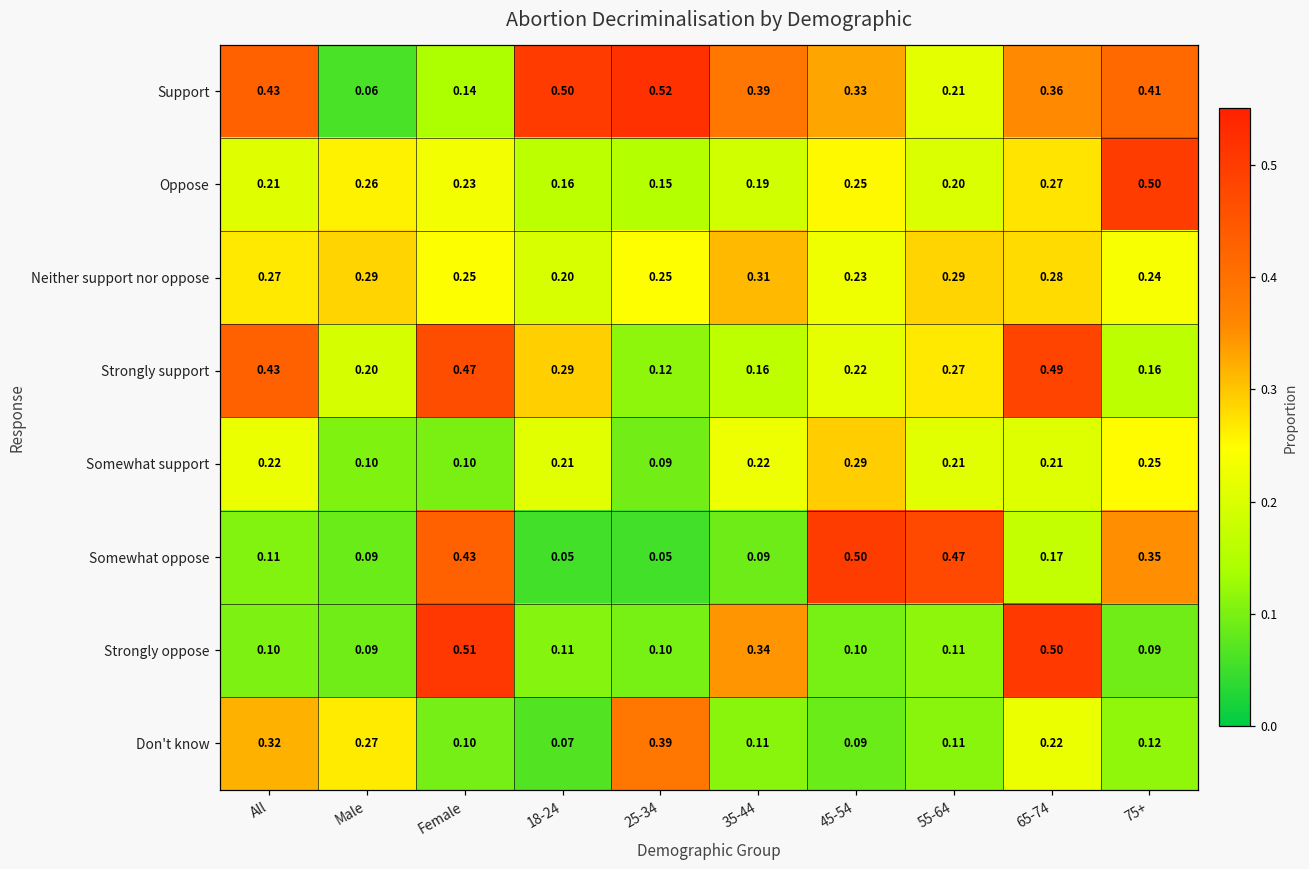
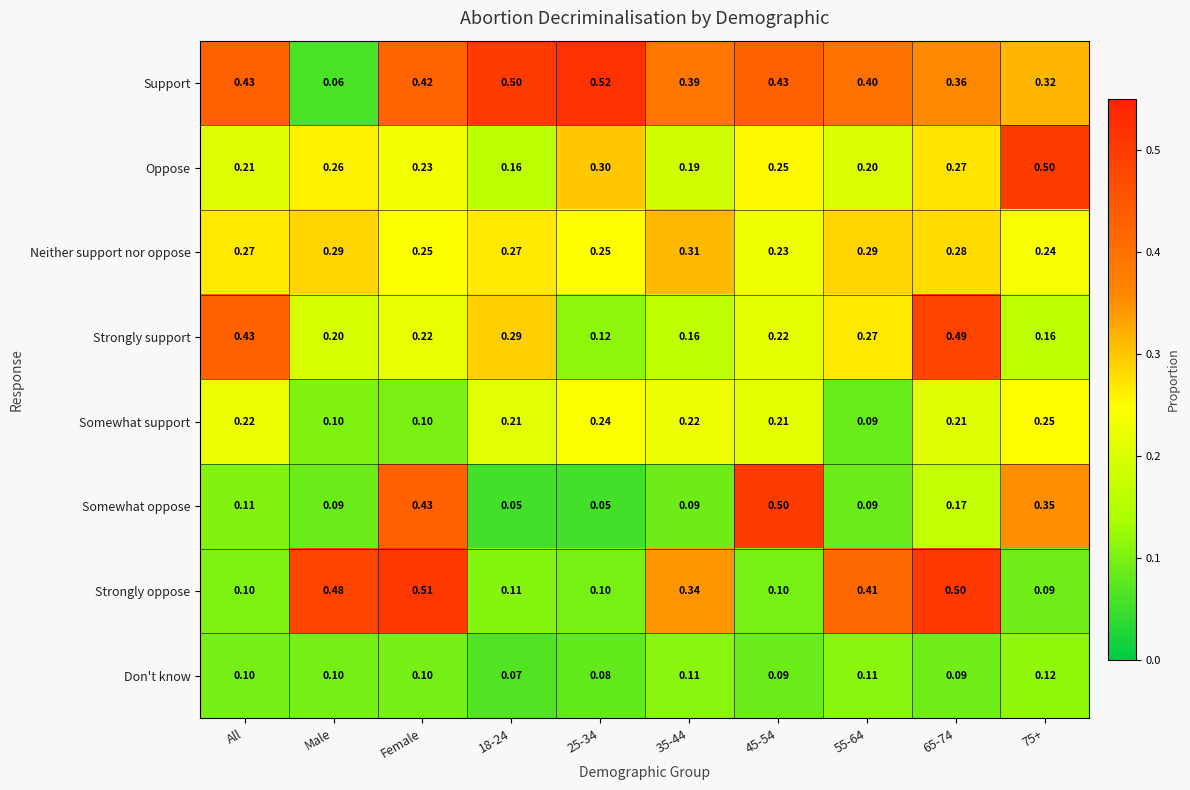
  {
    "Support": {
      "All": 0.43,
      "Male": 0.06,
-     "Female": 0.14,
+     "Female": 0.42,
      "18-24": 0.50,
      "25-34": 0.52,
      "35-44": 0.39,
-     "45-54": 0.33,
-     "55-64": 0.21,
+     "45-54": 0.43,
+     "55-64": 0.40,
      "65-74": 0.36,
-     "75+": 0.41
+     "75+": 0.32
    },
    "Oppose": {
      "All": 0.21,
      "Male": 0.26,
      "Female": 0.23,
      "18-24": 0.16,
-     "25-34": 0.15,
+     "25-34": 0.30,
      "35-44": 0.19,
      "45-54": 0.25,
      "55-64": 0.20,
      "65-74": 0.27,
      "75+": 0.50
    },
    "Neither support nor oppose": {
      "All": 0.27,
      "Male": 0.29,
      "Female": 0.25,
-     "18-24": 0.20,
+     "18-24": 0.27,
      "25-34": 0.25,
      "35-44": 0.31,
      "45-54": 0.23,
      "55-64": 0.29,
      "65-74": 0.28,
      "75+": 0.24
    },
    "Strongly support": {
      "All": 0.43,
      "Male": 0.20,
-     "Female": 0.47,
+     "Female": 0.22,
      "18-24": 0.29,
      "25-34": 0.12,
      "35-44": 0.16,
      "45-54": 0.22,
      "55-64": 0.27,
      "65-74": 0.49,
      "75+": 0.16
    },
    "Somewhat support": {
      "All": 0.22,
      "Male": 0.10,
      "Female": 0.10,
      "18-24": 0.21,
-     "25-34": 0.09,
+     "25-34": 0.24,
      "35-44": 0.22,
-     "45-54": 0.29,
-     "55-64": 0.21,
+     "45-54": 0.21,
+     "55-64": 0.09,
      "65-74": 0.21,
      "75+": 0.25
    },
    "Somewhat oppose": {
      "All": 0.11,
      "Male": 0.09,
      "Female": 0.43,
      "18-24": 0.05,
      "25-34": 0.05,
      "35-44": 0.09,
      "45-54": 0.50,
-     "55-64": 0.47,
+     "55-64": 0.09,
      "65-74": 0.17,
      "75+": 0.35
    },
    "Strongly oppose": {
      "All": 0.10,
-     "Male": 0.09,
+     "Male": 0.48,
      "Female": 0.51,
      "18-24": 0.11,
      "25-34": 0.10,
      "35-44": 0.34,
      "45-54": 0.10,
-     "55-64": 0.11,
+     "55-64": 0.41,
      "65-74": 0.50,
      "75+": 0.09
    },
    "Don't know": {
-     "All": 0.32,
-     "Male": 0.27,
+     "All": 0.10,
+     "Male": 0.10,
      "Female": 0.10,
      "18-24": 0.07,
-     "25-34": 0.39,
+     "25-34": 0.08,
      "35-44": 0.11,
      "45-54": 0.09,
      "55-64": 0.11,
-     "65-74": 0.22,
+     "65-74": 0.09,
      "75+": 0.12
    }
  }
